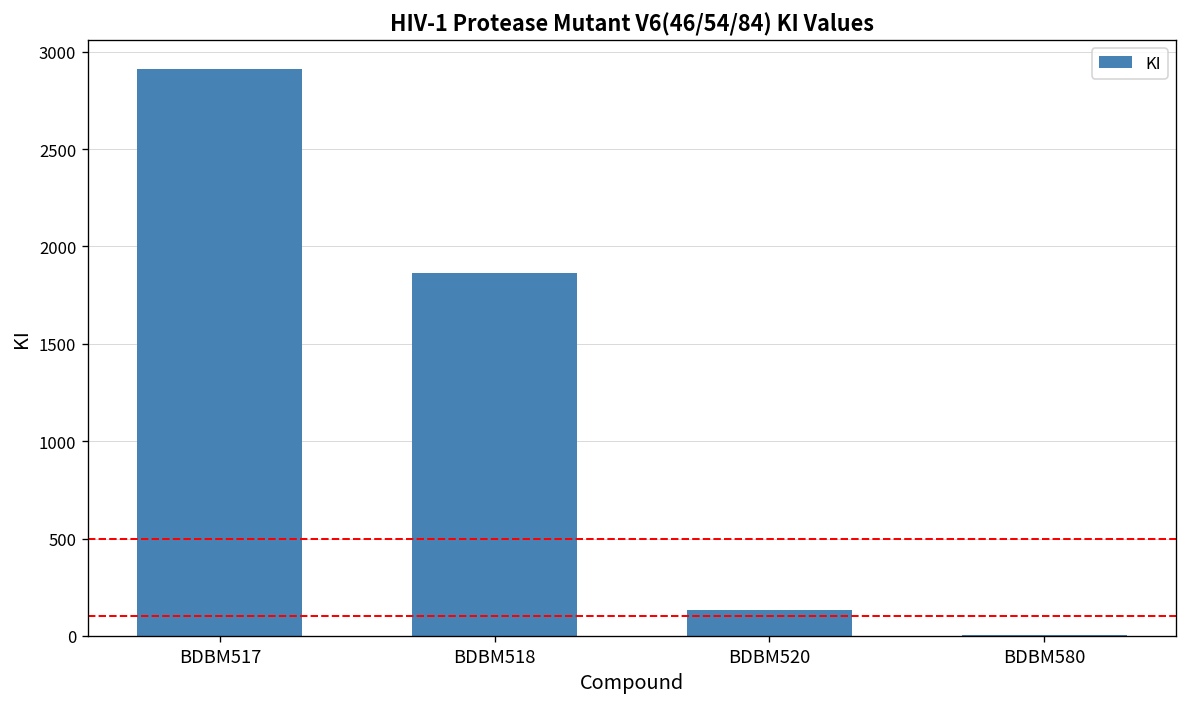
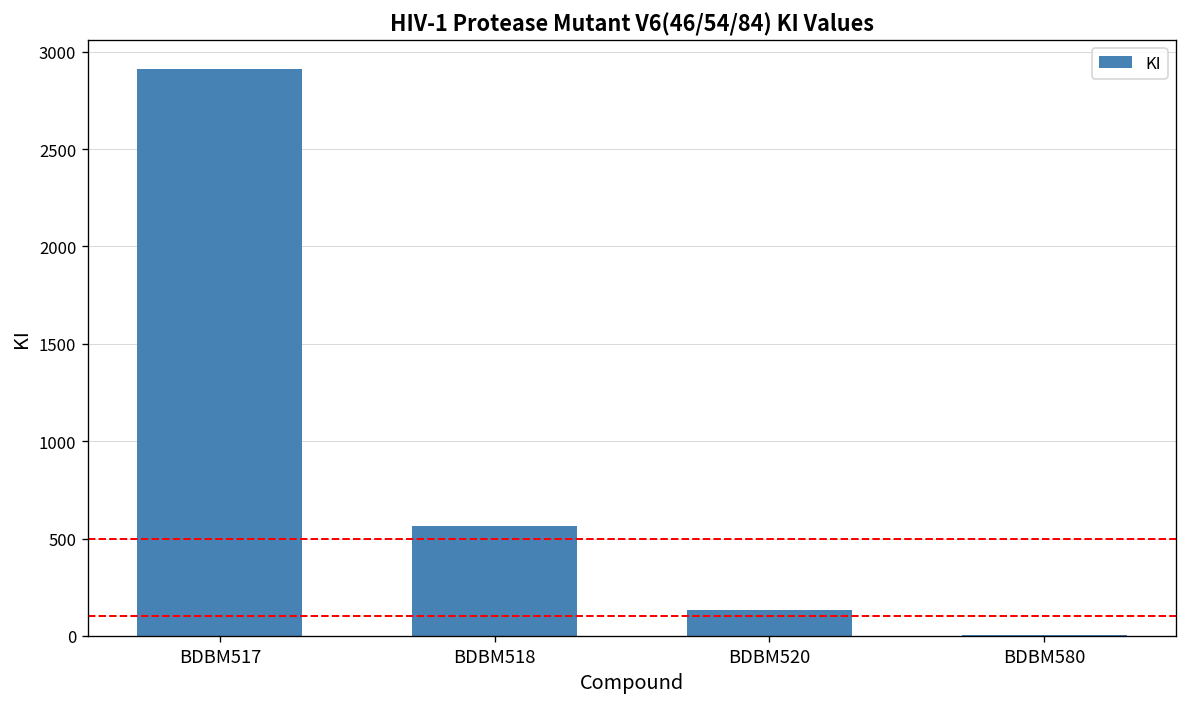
  {
    "BDBM517": 2910,
-   "BDBM518": 1870,
+   "BDBM518": 560,
    "BDBM520": 130
  }
